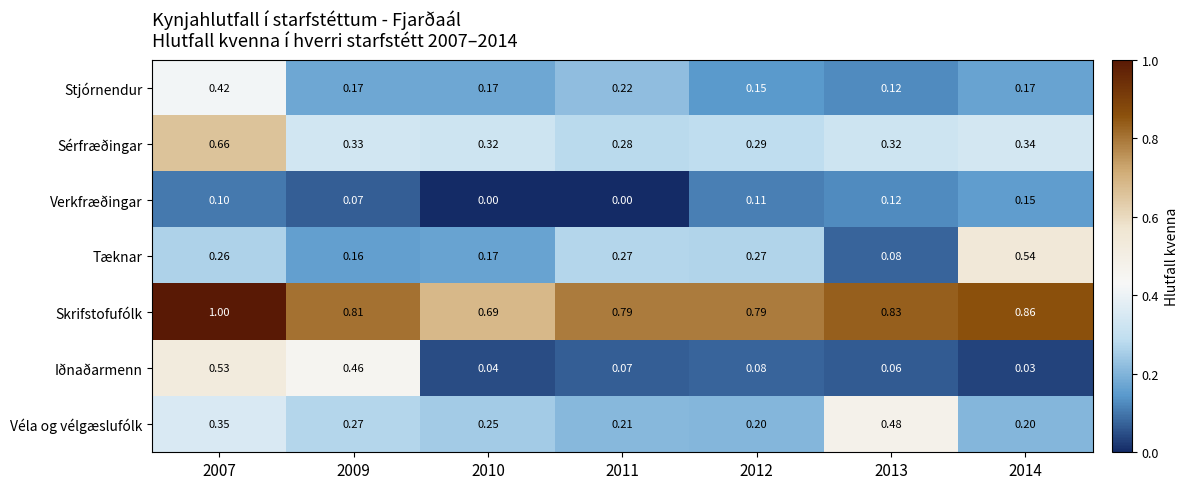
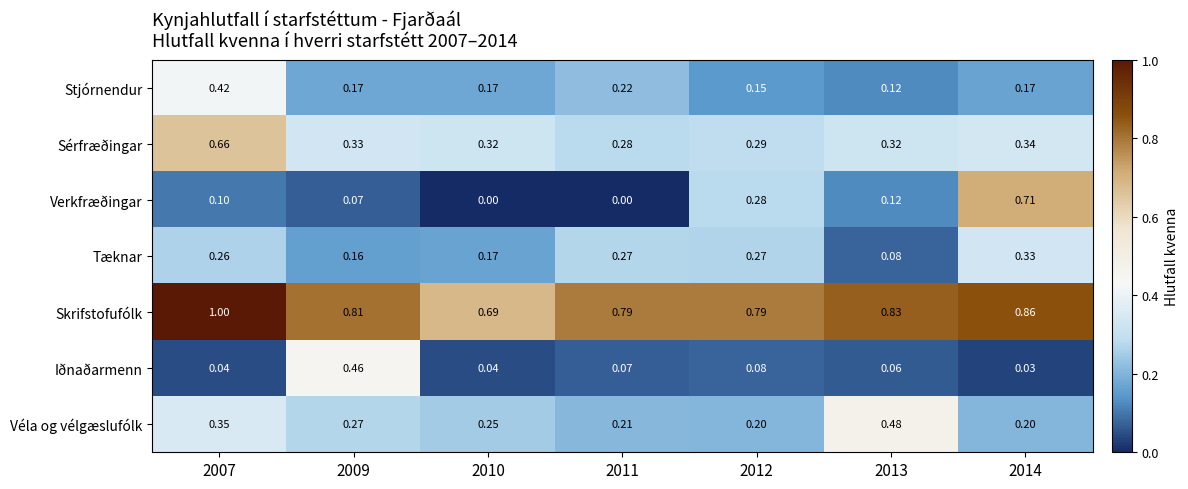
  {
    "Stjórnendur": {
      "2007": 0.42,
      "2009": 0.17,
      "2010": 0.17,
      "2011": 0.22,
      "2012": 0.15,
      "2013": 0.12,
      "2014": 0.17
    },
    "Sérfræðingar": {
      "2007": 0.66,
      "2009": 0.33,
      "2010": 0.32,
      "2011": 0.28,
      "2012": 0.29,
      "2013": 0.32,
      "2014": 0.34
    },
    "Verkfræðingar": {
      "2007": 0.10,
      "2009": 0.07,
      "2010": 0.00,
      "2011": 0.00,
-     "2012": 0.11,
+     "2012": 0.28,
      "2013": 0.12,
-     "2014": 0.15
+     "2014": 0.71
    },
    "Tæknar": {
      "2007": 0.26,
      "2009": 0.16,
      "2010": 0.17,
      "2011": 0.27,
      "2012": 0.27,
      "2013": 0.08,
-     "2014": 0.54
+     "2014": 0.33
    },
    "Skrifstofufólk": {
      "2007": 1.00,
      "2009": 0.81,
      "2010": 0.69,
      "2011": 0.79,
      "2012": 0.79,
      "2013": 0.83,
      "2014": 0.86
    },
    "Iðnaðarmenn": {
-     "2007": 0.53,
+     "2007": 0.04,
      "2009": 0.46,
      "2010": 0.04,
      "2011": 0.07,
      "2012": 0.08,
      "2013": 0.06,
      "2014": 0.03
    },
    "Véla og vélgæslufólk": {
      "2007": 0.35,
      "2009": 0.27,
      "2010": 0.25,
      "2011": 0.21,
      "2012": 0.20,
      "2013": 0.48,
      "2014": 0.20
    }
  }
